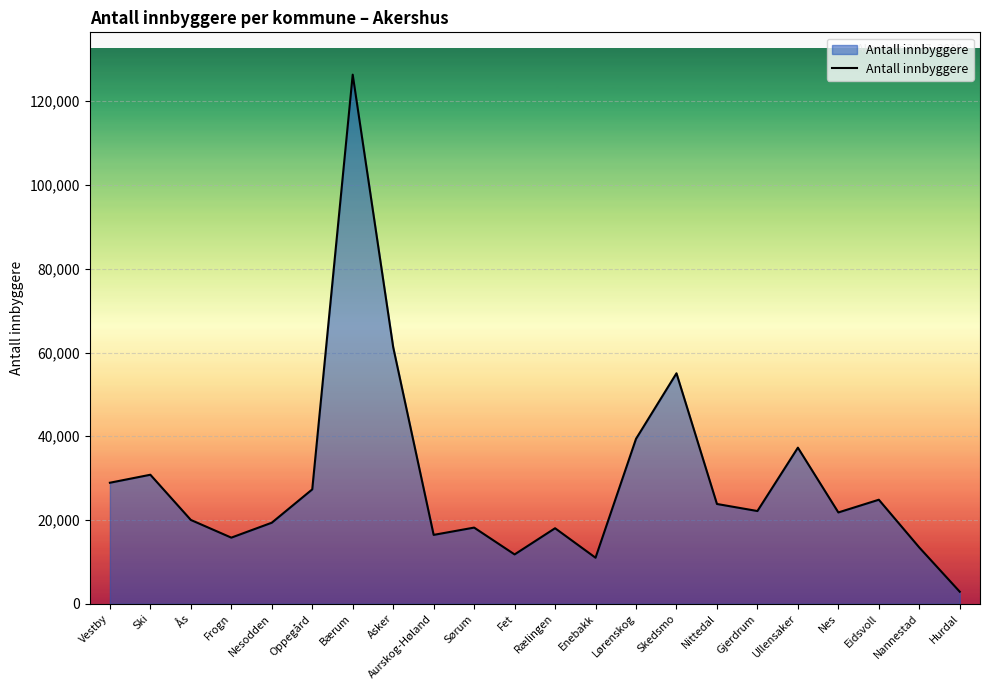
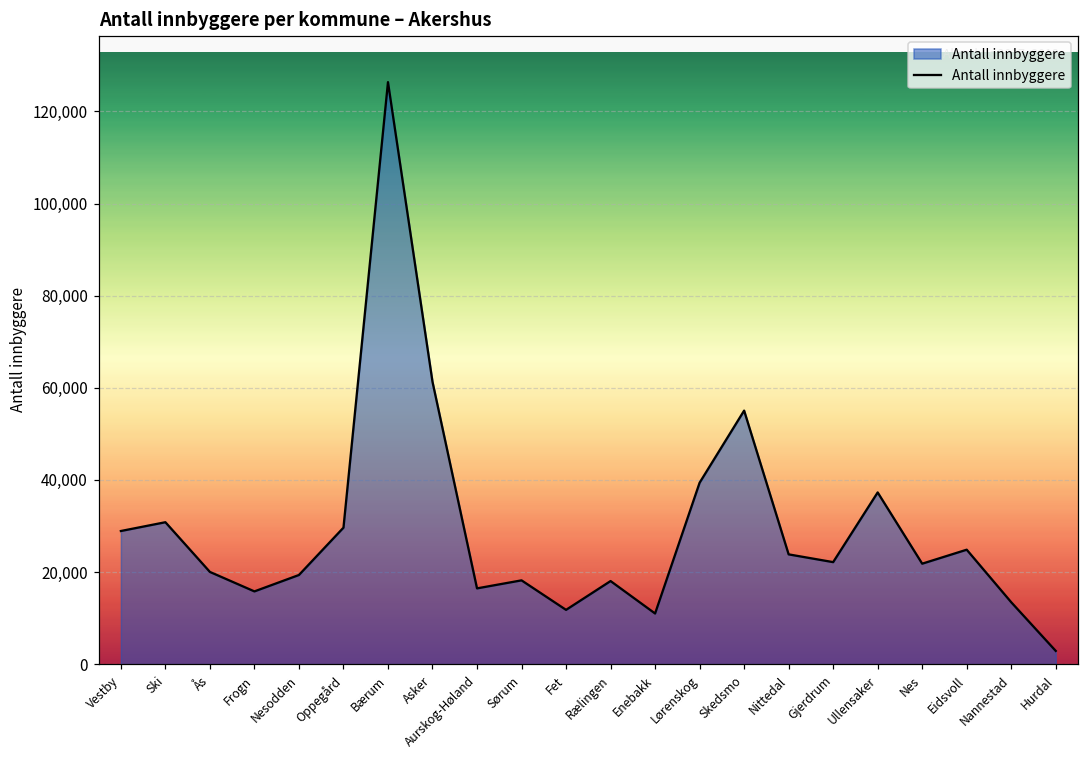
  {
    "Vestby": "29,000",
    "Ski": "31,000",
    "Ås": "20,000",
    "Frogn": "16,000",
    "Nesodden": "19,000",
-   "Oppegård": "27,000",
+   "Oppegård": "30,000",
    "Bærum": "126,000",
    "Asker": "61,000",
    "Aurskog-Høland": "16,000",
    "Sørum": "18,000",
    "Fet": "12,000",
    "Rælingen": "18,000",
    "Enebakk": "11,000",
    "Lørenskog": "39,000",
    "Skedsmo": "55,000",
    "Nittedal": "24,000",
    "Gjerdrum": "22,000",
    "Ullensaker": "37,000",
    "Nes": "22,000",
    "Eidsvoll": "25,000",
    "Nannestad": "13,000",
    "Hurdal": "3,000"
  }
